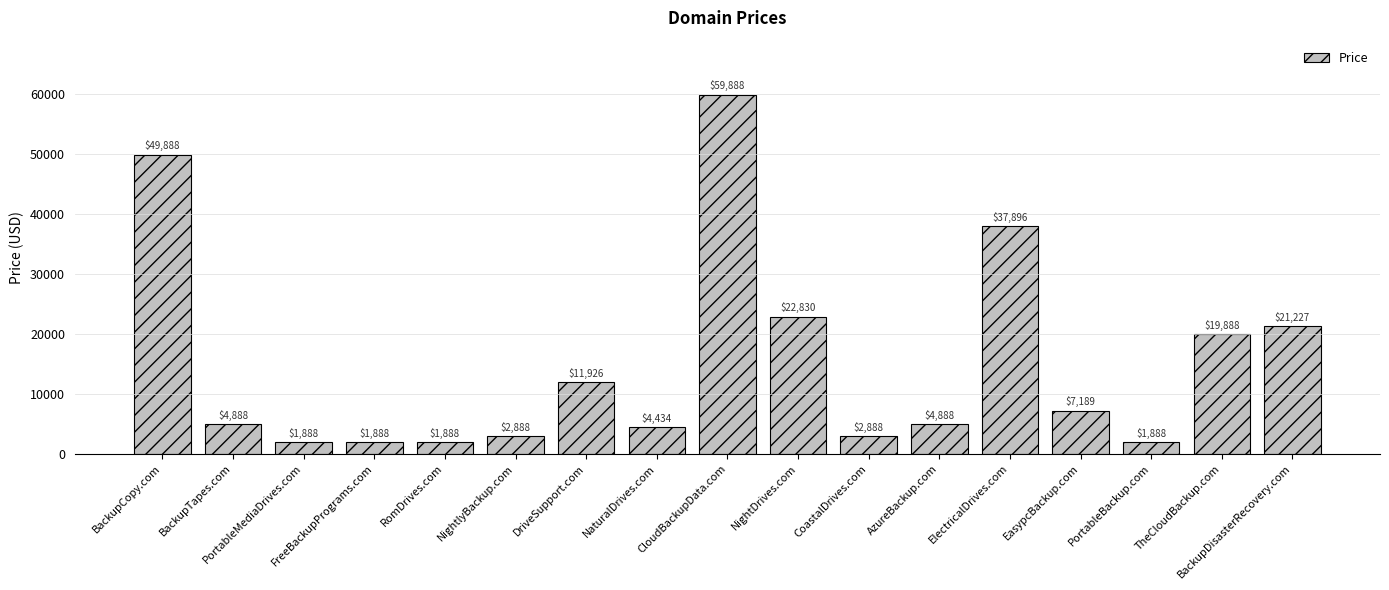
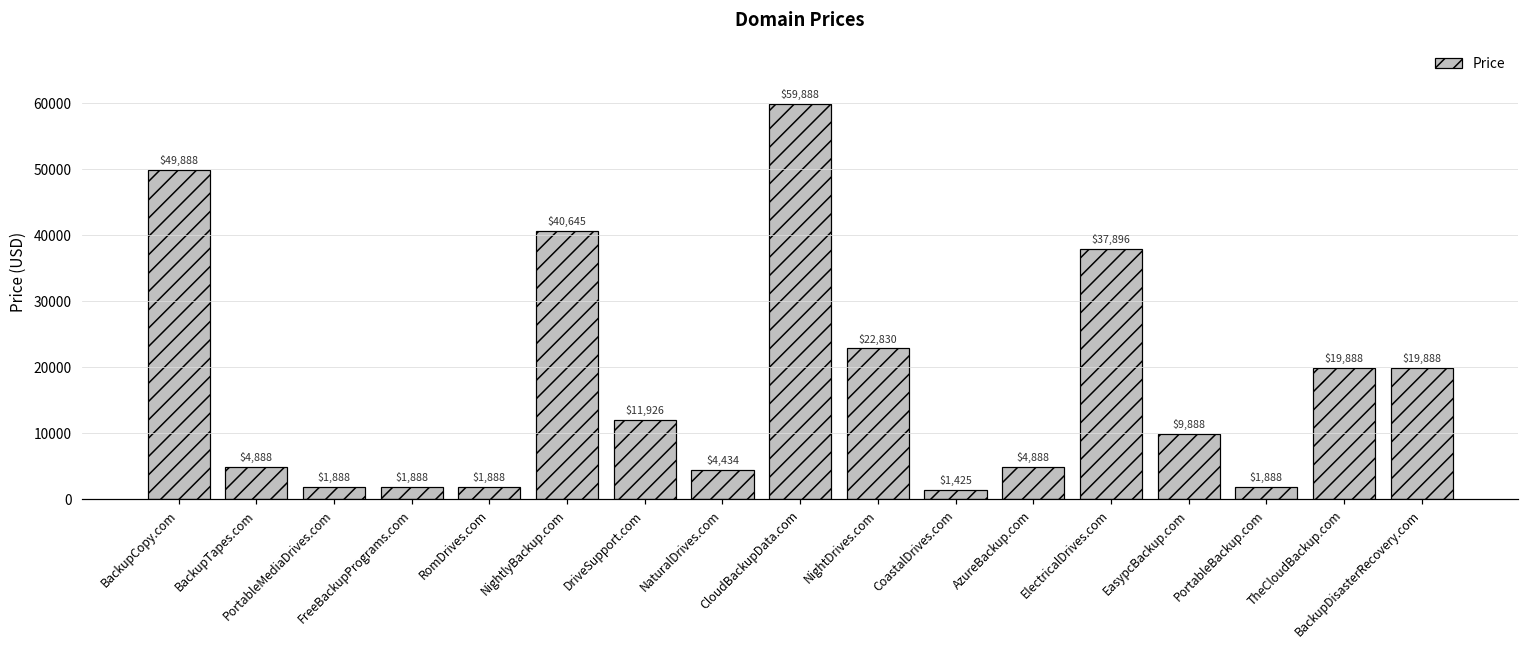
  {
    "BackupCopy.com": "$49,888",
    "BackupTapes.com": "$4,888",
    "PortableMediaDrives.com": "$1,888",
    "FreeBackupPrograms.com": "$1,888",
    "RomDrives.com": "$1,888",
-   "NightlyBackup.com": "$2,888",
+   "NightlyBackup.com": "$40,645",
    "DriveSupport.com": "$11,926",
    "NaturalDrives.com": "$4,434",
    "CloudBackupData.com": "$59,888",
    "NightDrives.com": "$22,830",
-   "CoastalDrives.com": "$2,888",
+   "CoastalDrives.com": "$1,425",
    "AzureBackup.com": "$4,888",
    "ElectricalDrives.com": "$37,896",
-   "EasypcBackup.com": "$7,189",
+   "EasypcBackup.com": "$9,888",
    "PortableBackup.com": "$1,888",
    "TheCloudBackup.com": "$19,888",
-   "BackupDisasterRecovery.com": "$21,227"
+   "BackupDisasterRecovery.com": "$19,888"
  }
